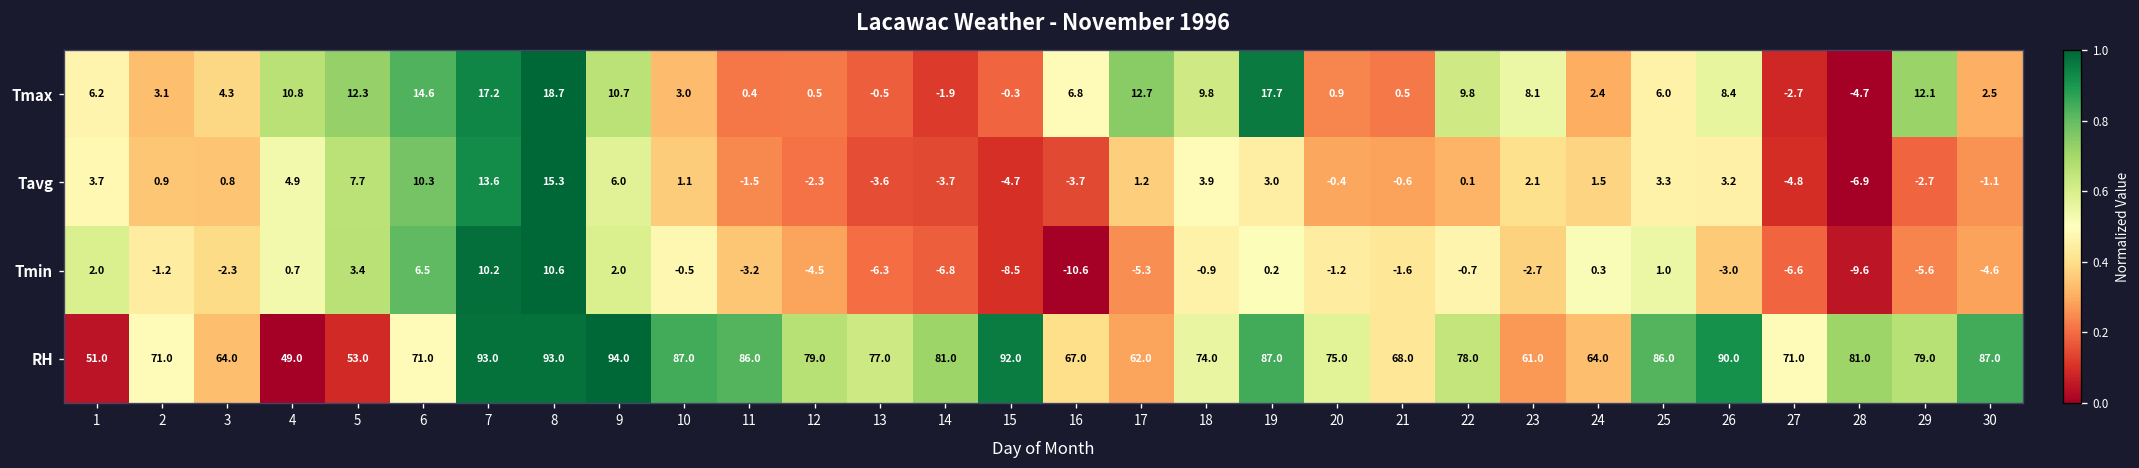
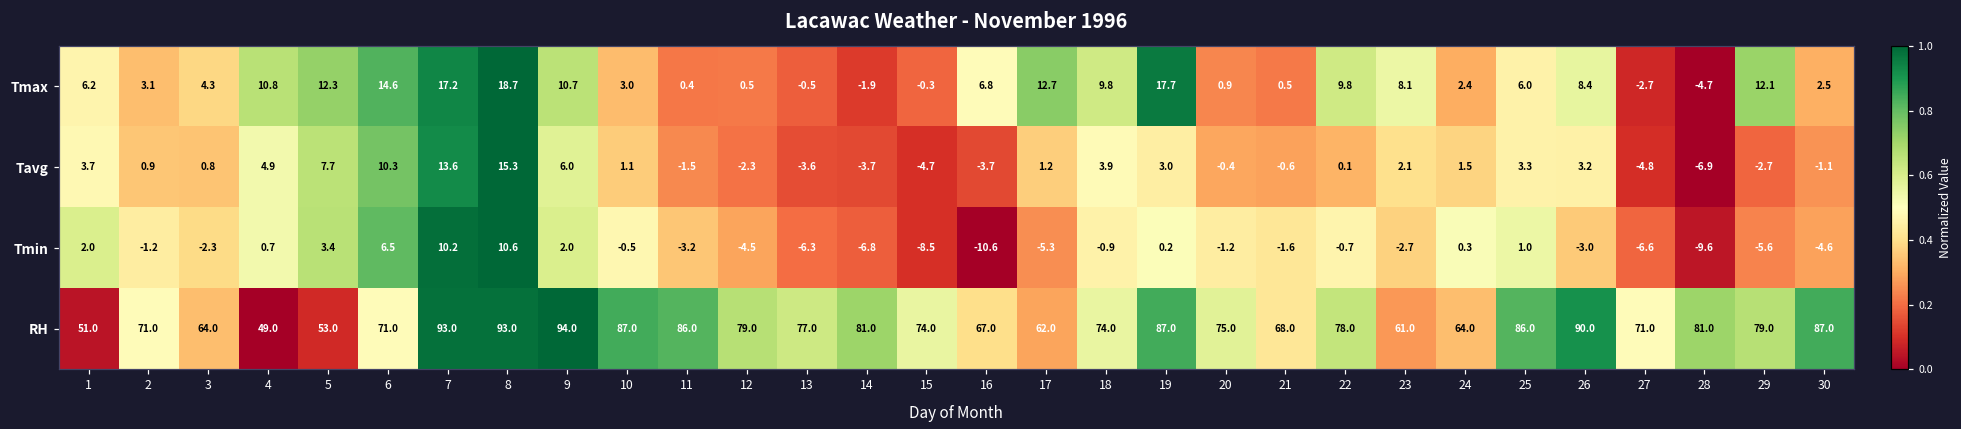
  {
    "Tmax": {
      "1": 6.2,
      "2": 3.1,
      "3": 4.3,
      "4": 10.8,
      "5": 12.3,
      "6": 14.6,
      "7": 17.2,
      "8": 18.7,
      "9": 10.7,
      "10": 3.0,
      "11": 0.4,
      "12": 0.5,
      "13": -0.5,
      "14": -1.9,
      "15": -0.3,
      "16": 6.8,
      "17": 12.7,
      "18": 9.8,
      "19": 17.7,
      "20": 0.9,
      "21": 0.5,
      "22": 9.8,
      "23": 8.1,
      "24": 2.4,
      "25": 6.0,
      "26": 8.4,
      "27": -2.7,
      "28": -4.7,
      "29": 12.1,
      "30": 2.5
    },
    "Tavg": {
      "1": 3.7,
      "2": 0.9,
      "3": 0.8,
      "4": 4.9,
      "5": 7.7,
      "6": 10.3,
      "7": 13.6,
      "8": 15.3,
      "9": 6.0,
      "10": 1.1,
      "11": -1.5,
      "12": -2.3,
      "13": -3.6,
      "14": -3.7,
      "15": -4.7,
      "16": -3.7,
      "17": 1.2,
      "18": 3.9,
      "19": 3.0,
      "20": -0.4,
      "21": -0.6,
      "22": 0.1,
      "23": 2.1,
      "24": 1.5,
      "25": 3.3,
      "26": 3.2,
      "27": -4.8,
      "28": -6.9,
      "29": -2.7,
      "30": -1.1
    },
    "Tmin": {
      "1": 2.0,
      "2": -1.2,
      "3": -2.3,
      "4": 0.7,
      "5": 3.4,
      "6": 6.5,
      "7": 10.2,
      "8": 10.6,
      "9": 2.0,
      "10": -0.5,
      "11": -3.2,
      "12": -4.5,
      "13": -6.3,
      "14": -6.8,
      "15": -8.5,
      "16": -10.6,
      "17": -5.3,
      "18": -0.9,
      "19": 0.2,
      "20": -1.2,
      "21": -1.6,
      "22": -0.7,
      "23": -2.7,
      "24": 0.3,
      "25": 1.0,
      "26": -3.0,
      "27": -6.6,
      "28": -9.6,
      "29": -5.6,
      "30": -4.6
    },
    "RH": {
      "1": 51.0,
      "2": 71.0,
      "3": 64.0,
      "4": 49.0,
      "5": 53.0,
      "6": 71.0,
      "7": 93.0,
      "8": 93.0,
      "9": 94.0,
      "10": 87.0,
      "11": 86.0,
      "12": 79.0,
      "13": 77.0,
      "14": 81.0,
-     "15": 92.0,
+     "15": 74.0,
      "16": 67.0,
      "17": 62.0,
      "18": 74.0,
      "19": 87.0,
      "20": 75.0,
      "21": 68.0,
      "22": 78.0,
      "23": 61.0,
      "24": 64.0,
      "25": 86.0,
      "26": 90.0,
      "27": 71.0,
      "28": 81.0,
      "29": 79.0,
      "30": 87.0
    }
  }
